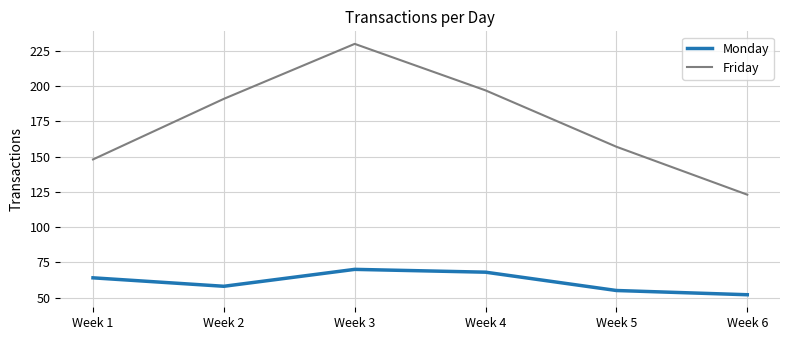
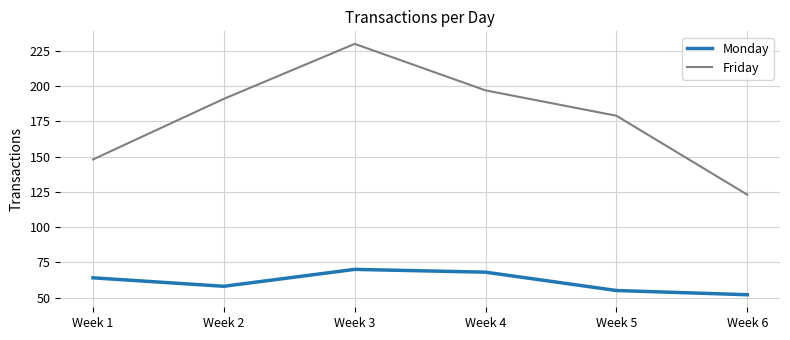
  {
    "Monday": {
      "Week 1": 64,
      "Week 2": 58,
      "Week 3": 70,
      "Week 4": 68,
      "Week 5": 55,
      "Week 6": 52
    },
    "Friday": {
      "Week 1": 148,
      "Week 2": 191,
      "Week 3": 230,
      "Week 4": 197,
-     "Week 5": 157,
+     "Week 5": 179,
      "Week 6": 123
    }
  }
